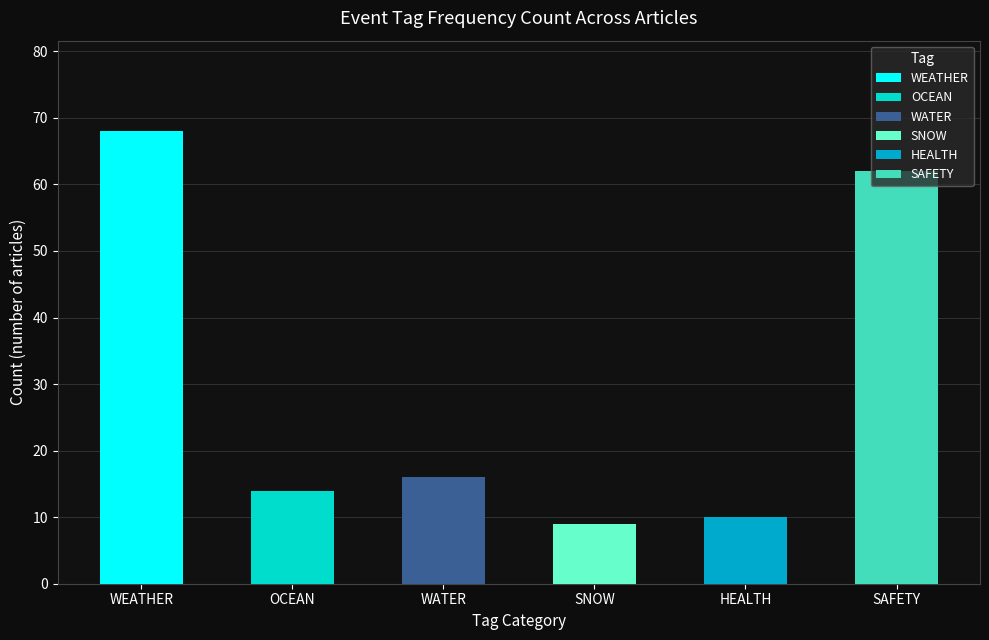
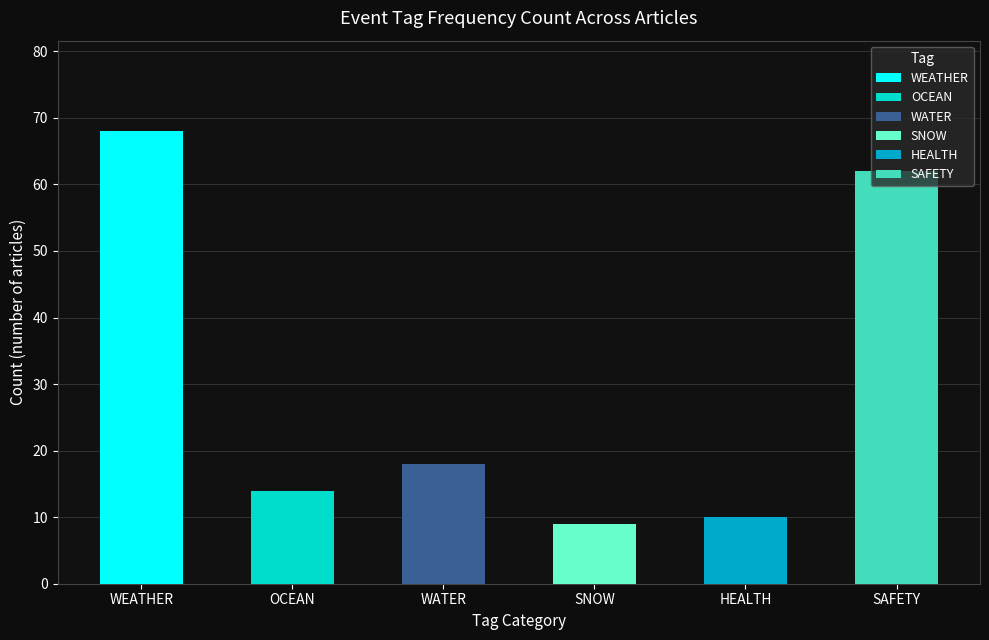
  {
    "WEATHER": 68,
    "OCEAN": 14,
-   "WATER": 16,
+   "WATER": 18,
    "SNOW": 9,
    "HEALTH": 10
  }
